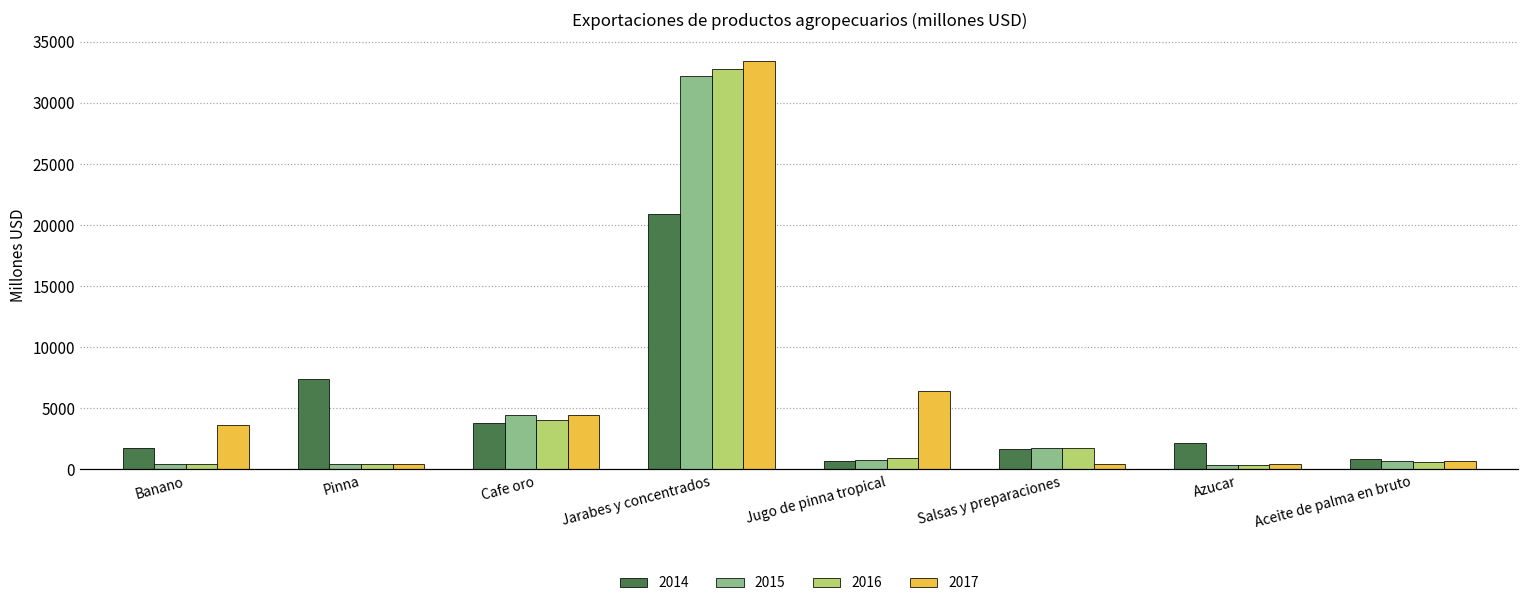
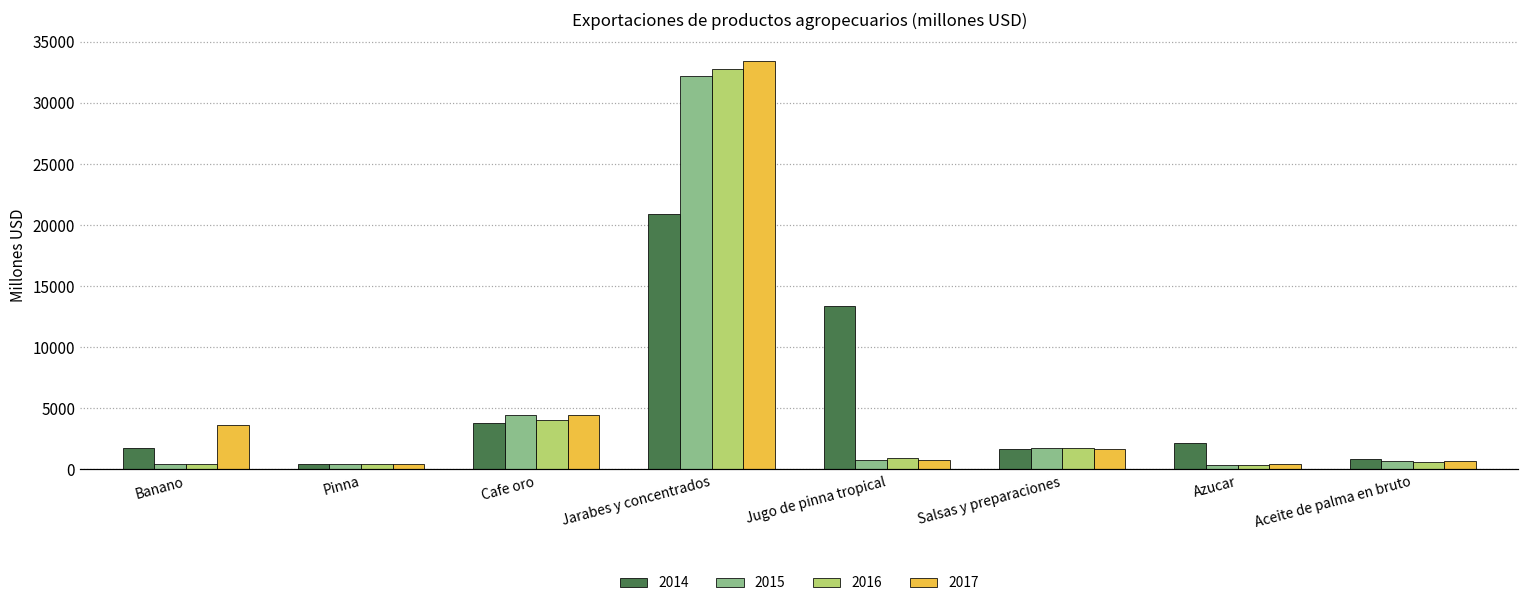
  {
    "2014": {
      "Banano": 1800,
-     "Pinna": 7400,
+     "Pinna": 400,
      "Cafe oro": 3800,
      "Jarabes y concentrados": 20900,
-     "Jugo de pinna tropical": 700,
+     "Jugo de pinna tropical": 13300,
      "Salsas y preparaciones": 1700,
      "Azucar": 2200,
      "Aceite de palma en bruto": 800
    },
    "2017": {
      "Banano": 3600,
      "Pinna": 400,
      "Cafe oro": 4400,
      "Jarabes y concentrados": 33400,
-     "Jugo de pinna tropical": 6400,
-     "Salsas y preparaciones": 500,
+     "Jugo de pinna tropical": 800,
+     "Salsas y preparaciones": 1700,
      "Azucar": 500,
      "Aceite de palma en bruto": 700
    }
  }
